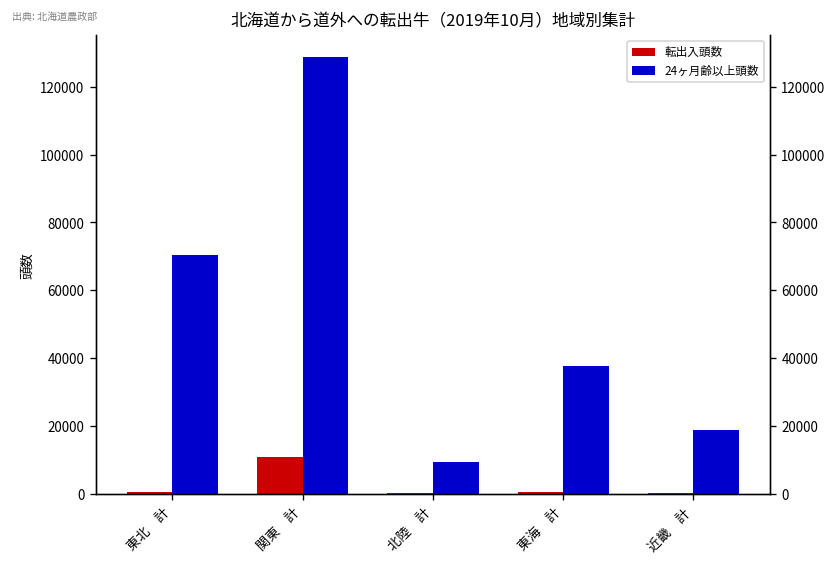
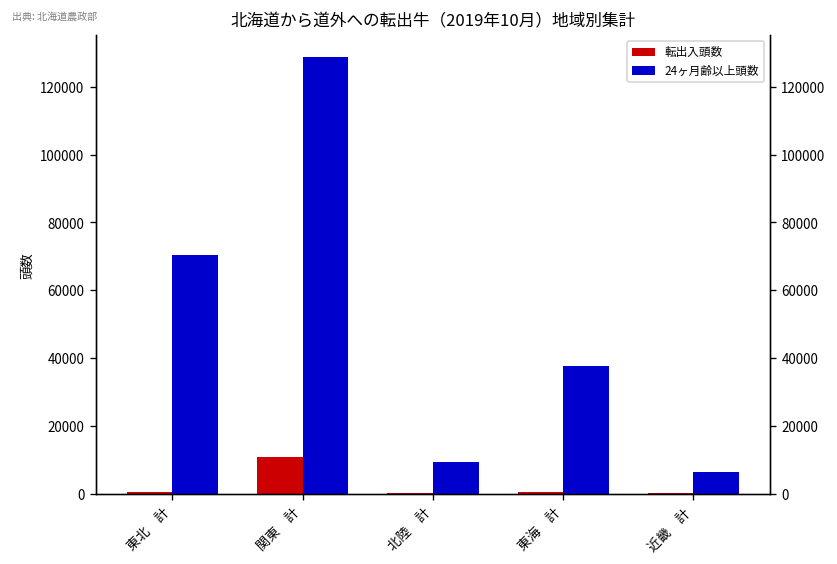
  {
    "転出入頭数": {
      "関東 計": 11000
    },
    "24ヶ月齢以上頭数": {
      "東北 計": 70000,
      "関東 計": 129000,
      "北陸 計": 9000,
      "東海 計": 38000,
-     "近畿 計": 19000
+     "近畿 計": 6000
    }
  }
